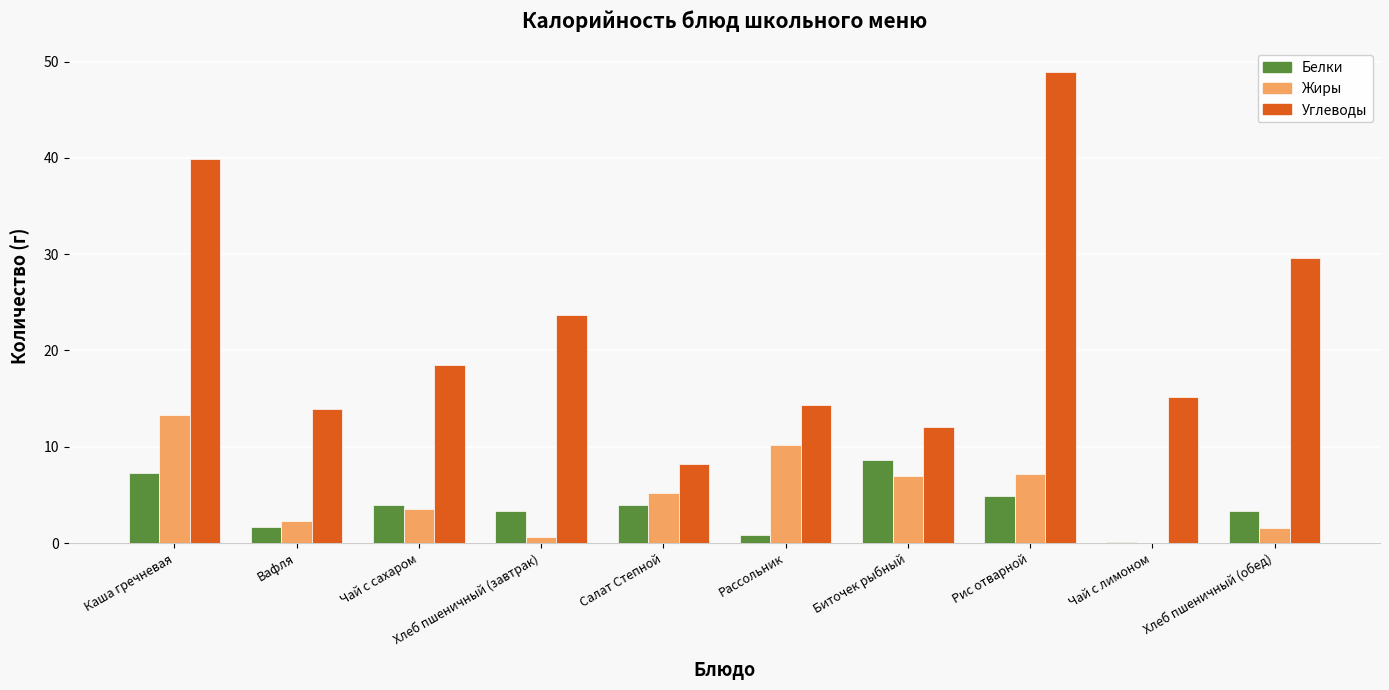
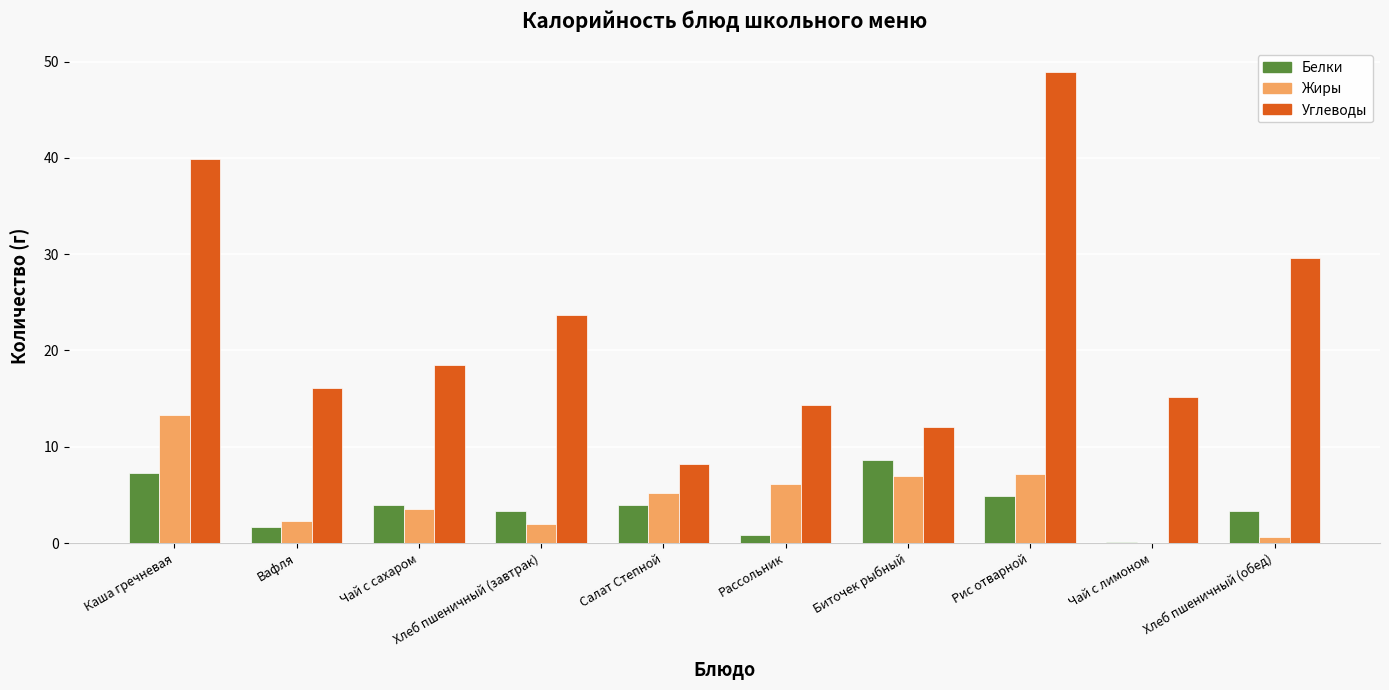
  {
    "Белки": {
      "Каша гречневая": 7,
      "Вафля": 2,
      "Чай с сахаром": 4,
      "Хлеб пшеничный (завтрак)": 3,
      "Салат Степной": 4,
      "Рассольник": 1,
      "Биточек рыбный": 9,
      "Рис отварной": 5,
      "Хлеб пшеничный (обед)": 3
    },
    "Жиры": {
      "Каша гречневая": 13,
      "Вафля": 2,
      "Чай с сахаром": 4,
-     "Хлеб пшеничный (завтрак)": 1,
+     "Хлеб пшеничный (завтрак)": 2,
      "Салат Степной": 5,
-     "Рассольник": 10,
+     "Рассольник": 6,
      "Биточек рыбный": 7,
      "Рис отварной": 7,
-     "Хлеб пшеничный (обед)": 2
+     "Хлеб пшеничный (обед)": 1
    },
    "Углеводы": {
      "Каша гречневая": 40,
-     "Вафля": 14,
+     "Вафля": 16,
      "Чай с сахаром": 18,
      "Хлеб пшеничный (завтрак)": 24,
      "Салат Степной": 8,
      "Рассольник": 14,
      "Биточек рыбный": 12,
      "Рис отварной": 49,
      "Чай с лимоном": 15,
      "Хлеб пшеничный (обед)": 30
    }
  }
